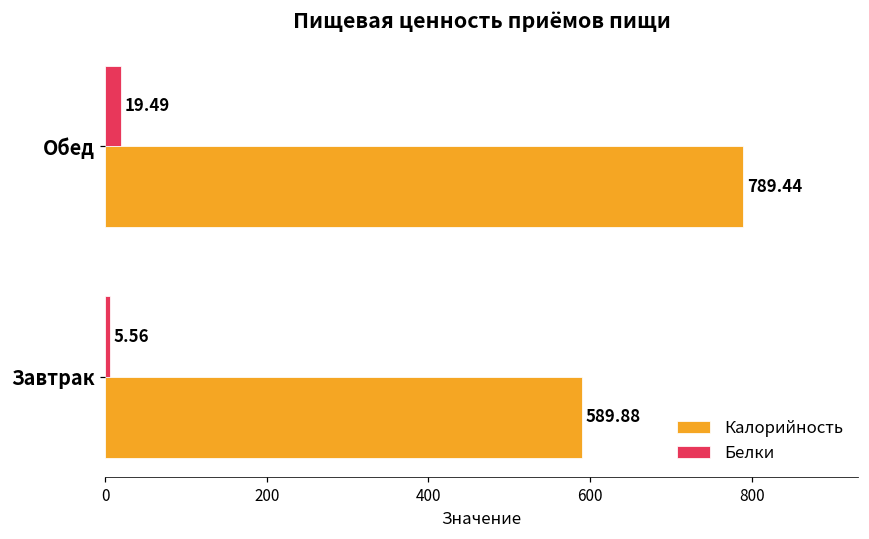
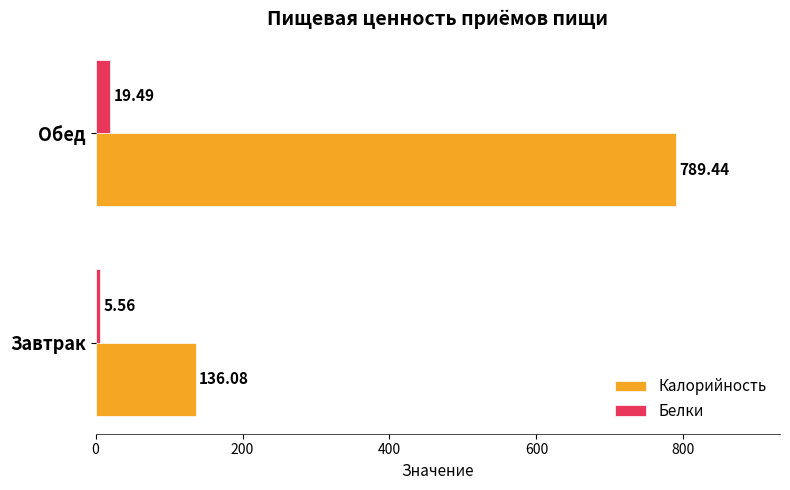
  {
    "Калорийность": {
      "Обед": 789.44,
-     "Завтрак": 589.88
+     "Завтрак": 136.08
    },
    "Белки": {
      "Обед": 19.49,
      "Завтрак": 5.56
    }
  }
